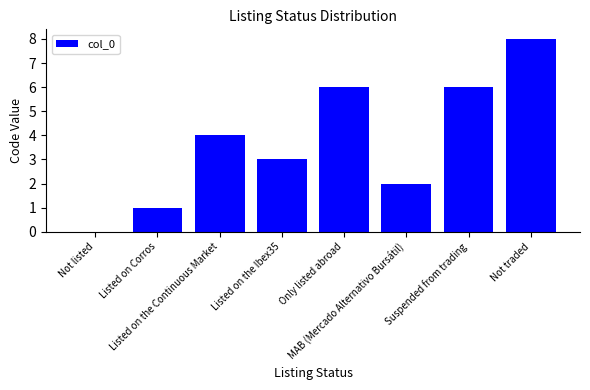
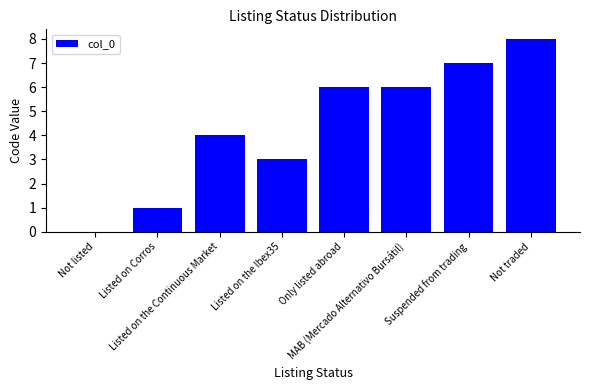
  {
    "Not listed": 0,
    "Listed on Corros": 1,
    "Listed on the Continuous Market": 4,
    "Listed on the Ibex35": 3,
    "Only listed abroad": 6,
-   "MAB (Mercado Alternativo Bursátil)": 2,
-   "Suspended from trading": 6,
+   "MAB (Mercado Alternativo Bursátil)": 6,
+   "Suspended from trading": 7,
    "Not traded": 8
  }
